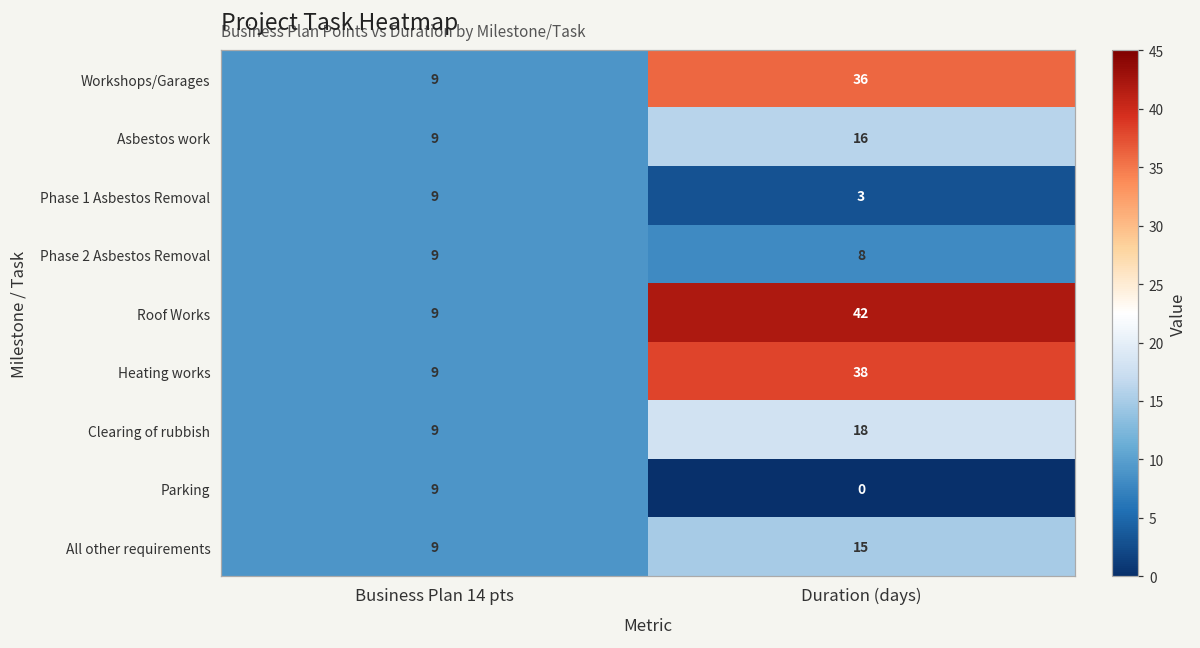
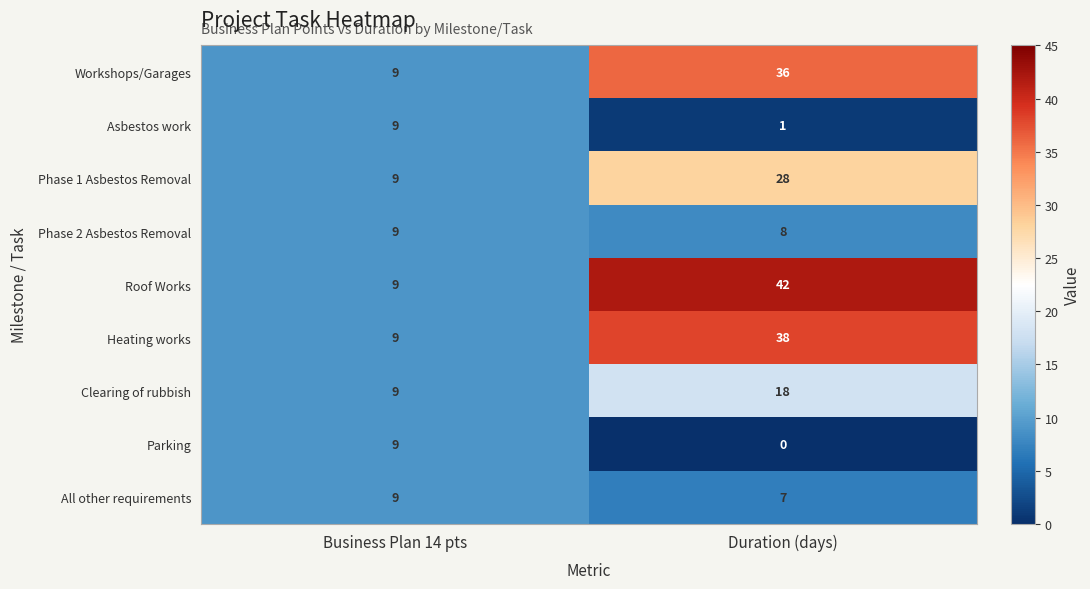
  {
    "Workshops/Garages": {
      "Business Plan 14 pts": 9,
      "Duration (days)": 36
    },
    "Asbestos work": {
      "Business Plan 14 pts": 9,
-     "Duration (days)": 16
+     "Duration (days)": 1
    },
    "Phase 1 Asbestos Removal": {
      "Business Plan 14 pts": 9,
-     "Duration (days)": 3
+     "Duration (days)": 28
    },
    "Phase 2 Asbestos Removal": {
      "Business Plan 14 pts": 9,
      "Duration (days)": 8
    },
    "Roof Works": {
      "Business Plan 14 pts": 9,
      "Duration (days)": 42
    },
    "Heating works": {
      "Business Plan 14 pts": 9,
      "Duration (days)": 38
    },
    "Clearing of rubbish": {
      "Business Plan 14 pts": 9,
      "Duration (days)": 18
    },
    "Parking": {
      "Business Plan 14 pts": 9,
      "Duration (days)": 0
    },
    "All other requirements": {
      "Business Plan 14 pts": 9,
-     "Duration (days)": 15
+     "Duration (days)": 7
    }
  }
